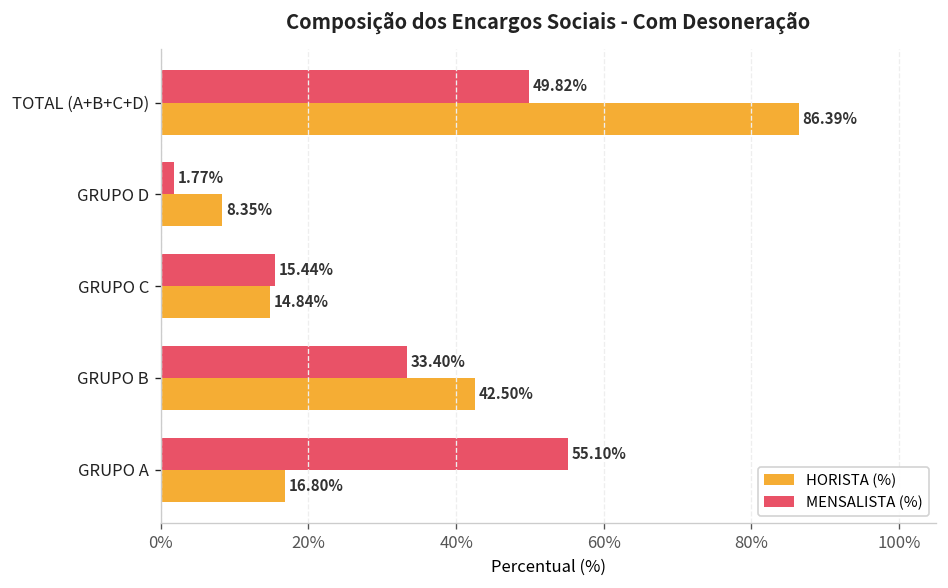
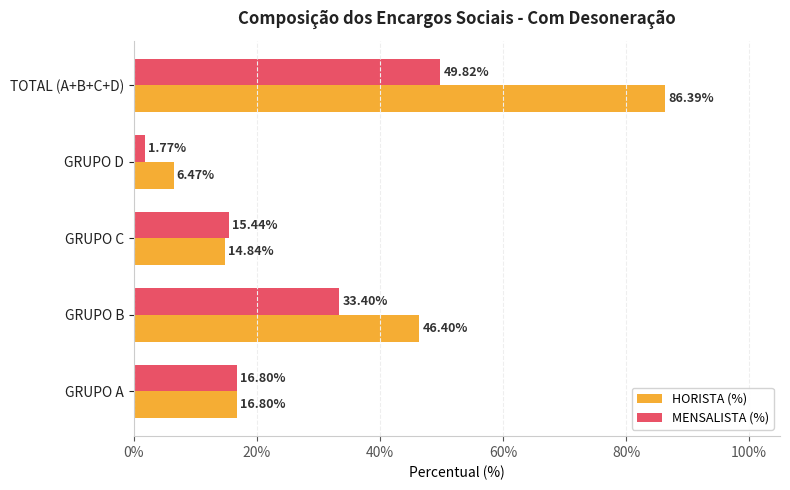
  {
    "HORISTA (%)": {
      "TOTAL (A+B+C+D)": "86.39%",
-     "GRUPO D": "8.35%",
+     "GRUPO D": "6.47%",
      "GRUPO C": "14.84%",
-     "GRUPO B": "42.50%",
+     "GRUPO B": "46.40%",
      "GRUPO A": "16.80%"
    },
    "MENSALISTA (%)": {
      "TOTAL (A+B+C+D)": "49.82%",
      "GRUPO D": "1.77%",
      "GRUPO C": "15.44%",
      "GRUPO B": "33.40%",
-     "GRUPO A": "55.10%"
+     "GRUPO A": "16.80%"
    }
  }
